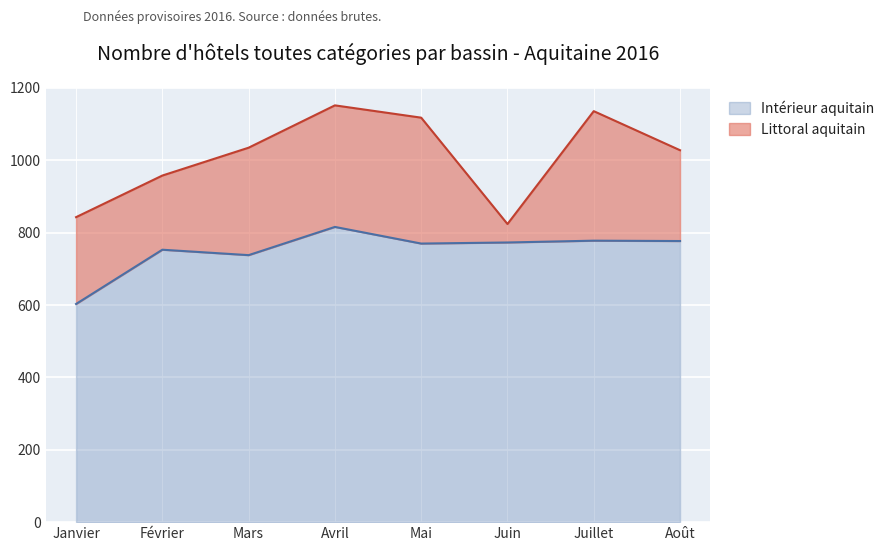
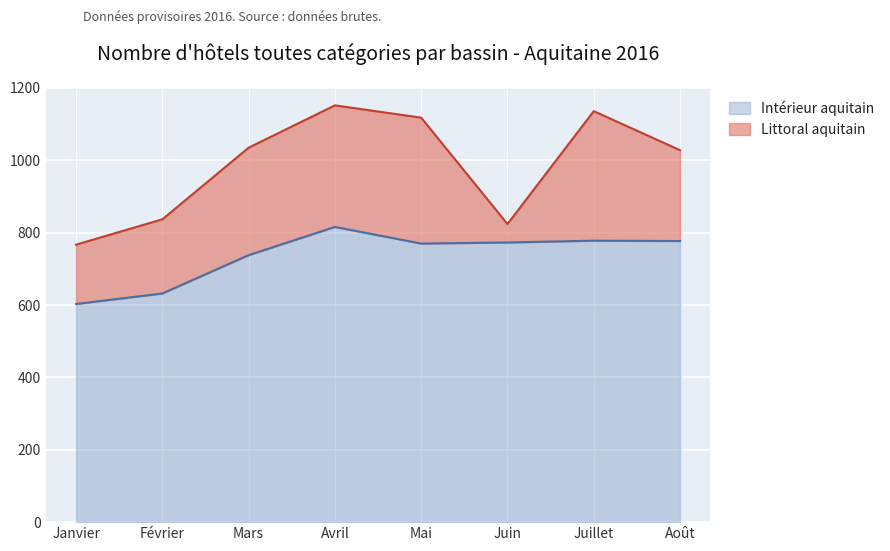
  {
    "Intérieur aquitain": {
      "Janvier": 600,
-     "Février": 750,
+     "Février": 630,
      "Mars": 740,
      "Avril": 820,
      "Mai": 770,
      "Juin": 770,
      "Juillet": 780,
      "Août": 780
    },
    "Littoral aquitain": {
-     "Janvier": 240,
+     "Janvier": 160,
      "Février": 210,
      "Mars": 300,
      "Avril": 340,
      "Mai": 350,
      "Juin": 50,
      "Juillet": 360,
      "Août": 250
    }
  }
